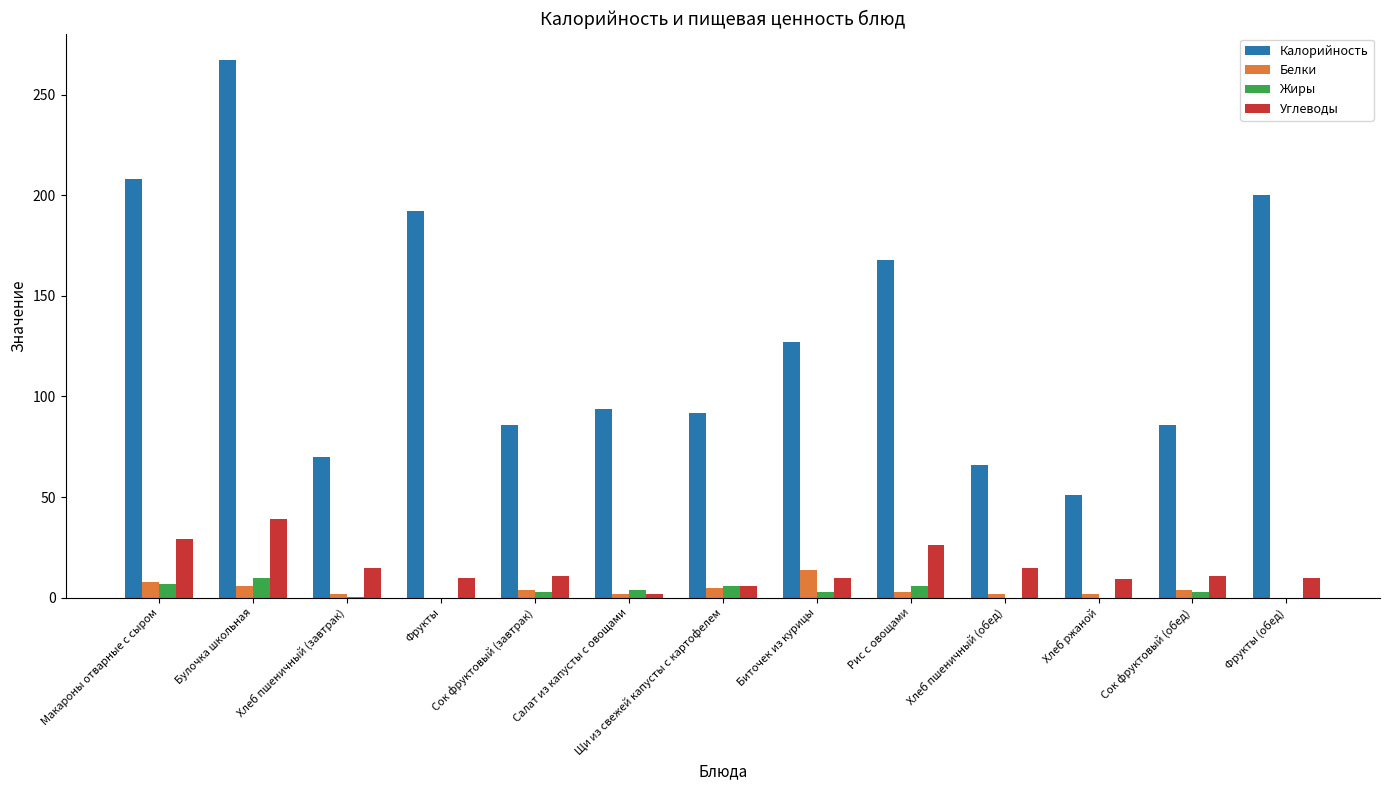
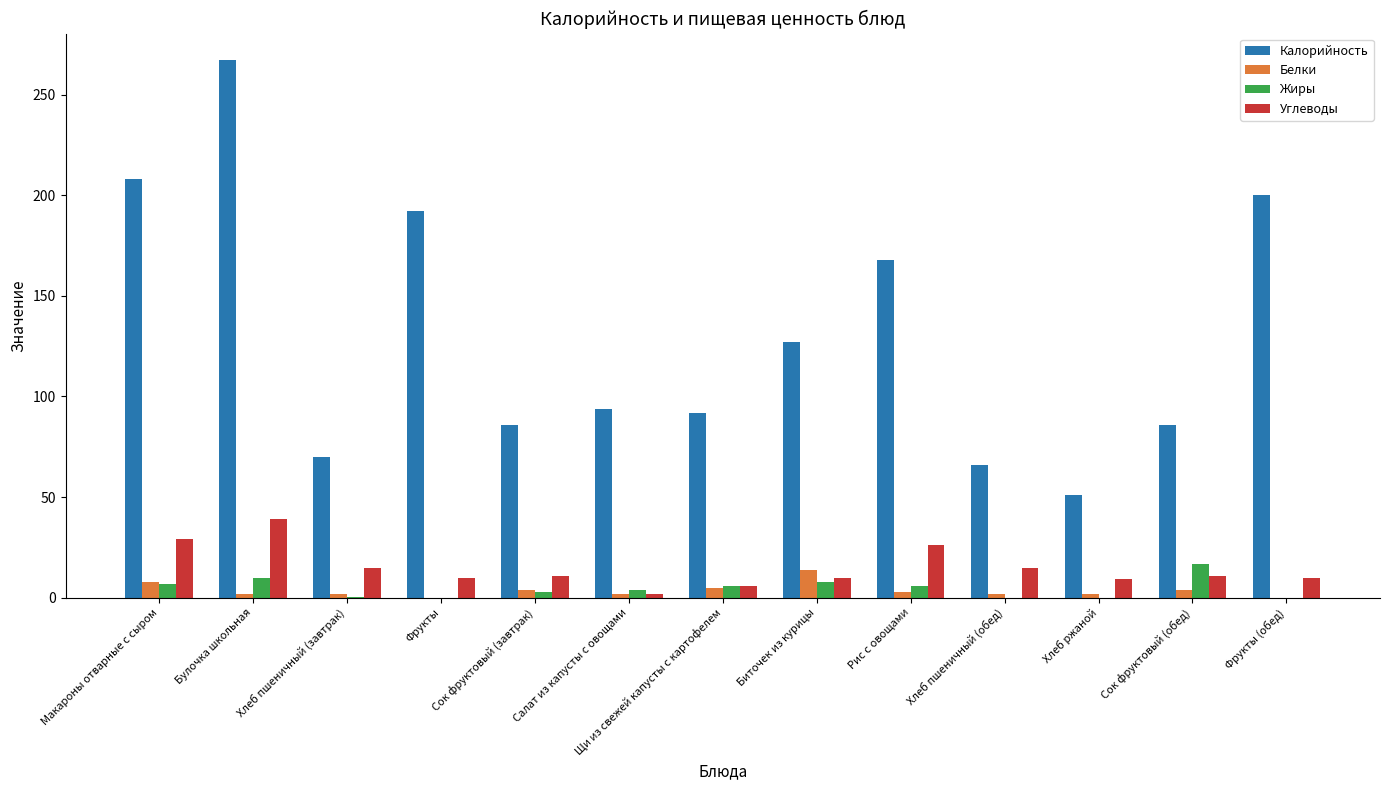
  {
    "Калорийность": {
      "Макароны отварные с сыром": 208,
      "Булочка школьная": 267,
      "Хлеб пшеничный (завтрак)": 70,
      "Фрукты": 192,
      "Сок фруктовый (завтрак)": 86,
      "Салат из капусты с овощами": 94,
      "Щи из свежей капусты с картофелем": 92,
      "Биточек из курицы": 127,
      "Рис с овощами": 168,
      "Хлеб пшеничный (обед)": 66,
      "Хлеб ржаной": 51,
      "Сок фруктовый (обед)": 86,
      "Фрукты (обед)": 200
    },
    "Белки": {
      "Макароны отварные с сыром": 8,
-     "Булочка школьная": 6,
+     "Булочка школьная": 2,
      "Хлеб пшеничный (завтрак)": 2,
      "Фрукты": 0,
      "Сок фруктовый (завтрак)": 4,
      "Салат из капусты с овощами": 2,
      "Щи из свежей капусты с картофелем": 5,
      "Биточек из курицы": 14,
      "Рис с овощами": 3,
      "Хлеб пшеничный (обед)": 2,
      "Хлеб ржаной": 2,
      "Сок фруктовый (обед)": 4,
      "Фрукты (обед)": 0
    },
    "Жиры": {
      "Макароны отварные с сыром": 7,
      "Булочка школьная": 10,
      "Фрукты": 0,
      "Сок фруктовый (завтрак)": 3,
      "Салат из капусты с овощами": 4,
      "Щи из свежей капусты с картофелем": 6,
-     "Биточек из курицы": 3,
+     "Биточек из курицы": 8,
      "Рис с овощами": 6,
      "Хлеб пшеничный (обед)": 0,
      "Хлеб ржаной": 0,
-     "Сок фруктовый (обед)": 3,
+     "Сок фруктовый (обед)": 17,
      "Фрукты (обед)": 0
    },
    "Углеводы": {
      "Макароны отварные с сыром": 29,
      "Булочка школьная": 39,
      "Хлеб пшеничный (завтрак)": 15,
      "Фрукты": 10,
      "Сок фруктовый (завтрак)": 11,
      "Салат из капусты с овощами": 2,
      "Щи из свежей капусты с картофелем": 6,
      "Биточек из курицы": 10,
      "Рис с овощами": 26,
      "Хлеб пшеничный (обед)": 15,
      "Хлеб ржаной": 9,
      "Сок фруктовый (обед)": 11,
      "Фрукты (обед)": 10
    }
  }
